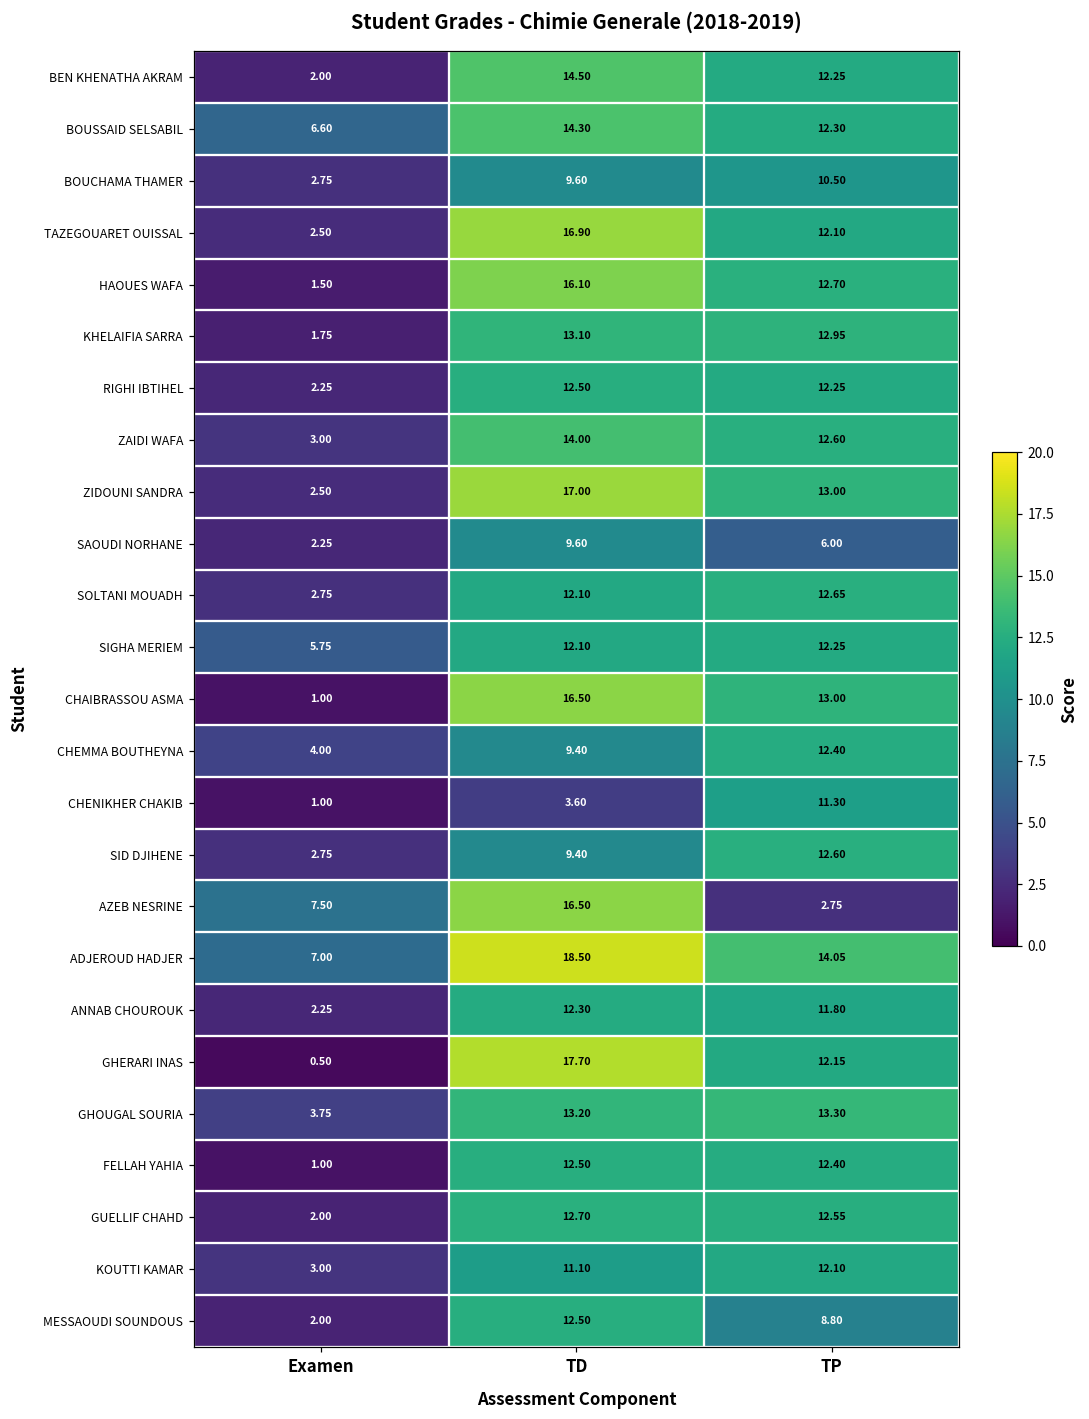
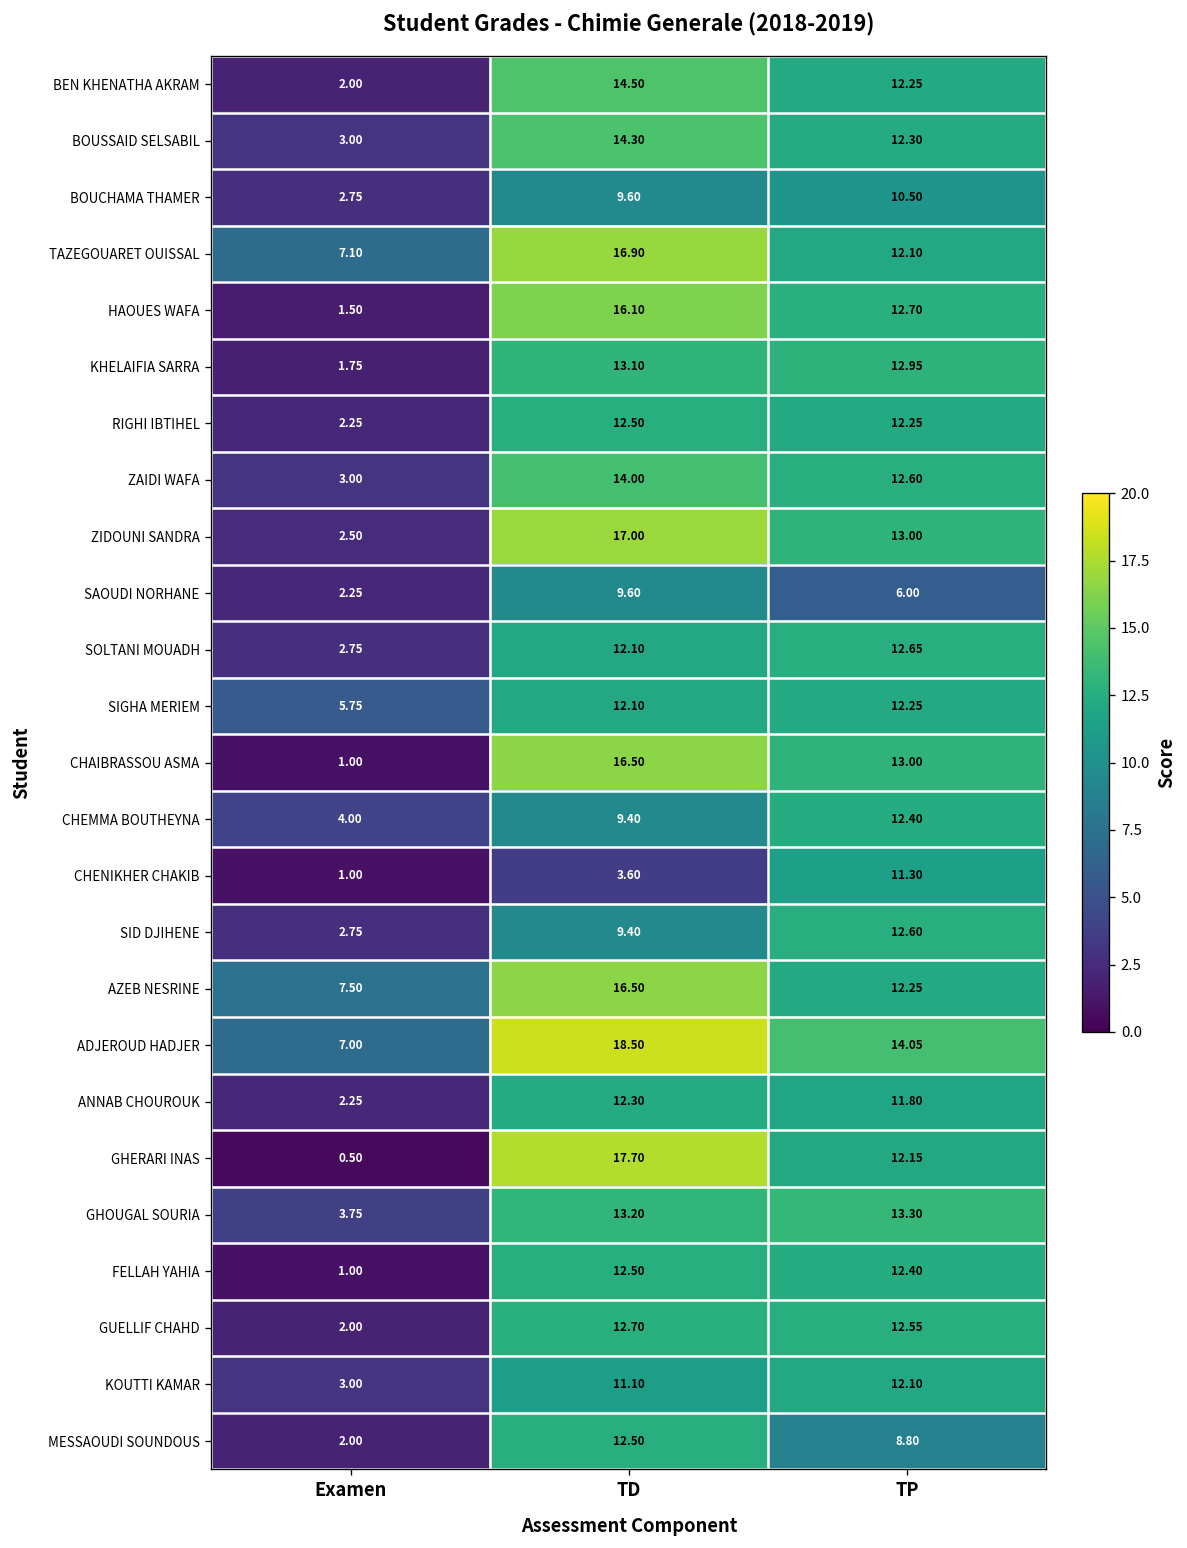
  {
    "BEN KHENATHA AKRAM": {
      "Examen": 2.00,
      "TD": 14.50,
      "TP": 12.25
    },
    "BOUSSAID SELSABIL": {
-     "Examen": 6.60,
+     "Examen": 3.00,
      "TD": 14.30,
      "TP": 12.30
    },
    "BOUCHAMA THAMER": {
      "Examen": 2.75,
      "TD": 9.60,
      "TP": 10.50
    },
    "TAZEGOUARET OUISSAL": {
-     "Examen": 2.50,
+     "Examen": 7.10,
      "TD": 16.90,
      "TP": 12.10
    },
    "HAOUES WAFA": {
      "Examen": 1.50,
      "TD": 16.10,
      "TP": 12.70
    },
    "KHELAIFIA SARRA": {
      "Examen": 1.75,
      "TD": 13.10,
      "TP": 12.95
    },
    "RIGHI IBTIHEL": {
      "Examen": 2.25,
      "TD": 12.50,
      "TP": 12.25
    },
    "ZAIDI WAFA": {
      "Examen": 3.00,
      "TD": 14.00,
      "TP": 12.60
    },
    "ZIDOUNI SANDRA": {
      "Examen": 2.50,
      "TD": 17.00,
      "TP": 13.00
    },
    "SAOUDI NORHANE": {
      "Examen": 2.25,
      "TD": 9.60,
      "TP": 6.00
    },
    "SOLTANI MOUADH": {
      "Examen": 2.75,
      "TD": 12.10,
      "TP": 12.65
    },
    "SIGHA MERIEM": {
      "Examen": 5.75,
      "TD": 12.10,
      "TP": 12.25
    },
    "CHAIBRASSOU ASMA": {
      "Examen": 1.00,
      "TD": 16.50,
      "TP": 13.00
    },
    "CHEMMA BOUTHEYNA": {
      "Examen": 4.00,
      "TD": 9.40,
      "TP": 12.40
    },
    "CHENIKHER CHAKIB": {
      "Examen": 1.00,
      "TD": 3.60,
      "TP": 11.30
    },
    "SID DJIHENE": {
      "Examen": 2.75,
      "TD": 9.40,
      "TP": 12.60
    },
    "AZEB NESRINE": {
      "Examen": 7.50,
      "TD": 16.50,
-     "TP": 2.75
+     "TP": 12.25
    },
    "ADJEROUD HADJER": {
      "Examen": 7.00,
      "TD": 18.50,
      "TP": 14.05
    },
    "ANNAB CHOUROUK": {
      "Examen": 2.25,
      "TD": 12.30,
      "TP": 11.80
    },
    "GHERARI INAS": {
      "Examen": 0.50,
      "TD": 17.70,
      "TP": 12.15
    },
    "GHOUGAL SOURIA": {
      "Examen": 3.75,
      "TD": 13.20,
      "TP": 13.30
    },
    "FELLAH YAHIA": {
      "Examen": 1.00,
      "TD": 12.50,
      "TP": 12.40
    },
    "GUELLIF CHAHD": {
      "Examen": 2.00,
      "TD": 12.70,
      "TP": 12.55
    },
    "KOUTTI KAMAR": {
      "Examen": 3.00,
      "TD": 11.10,
      "TP": 12.10
    },
    "MESSAOUDI SOUNDOUS": {
      "Examen": 2.00,
      "TD": 12.50,
      "TP": 8.80
    }
  }
